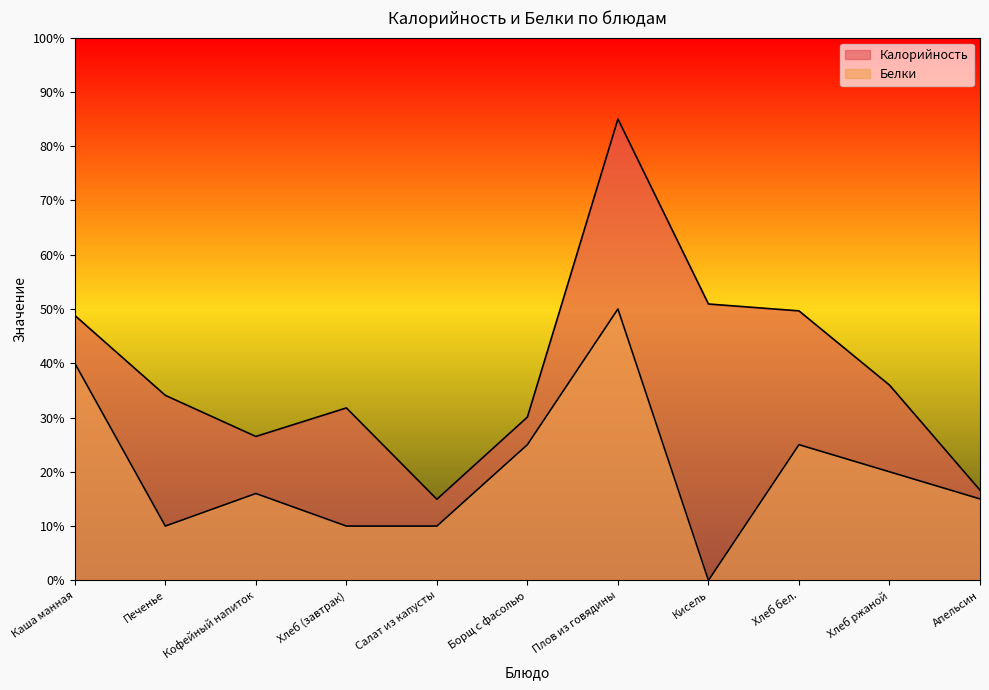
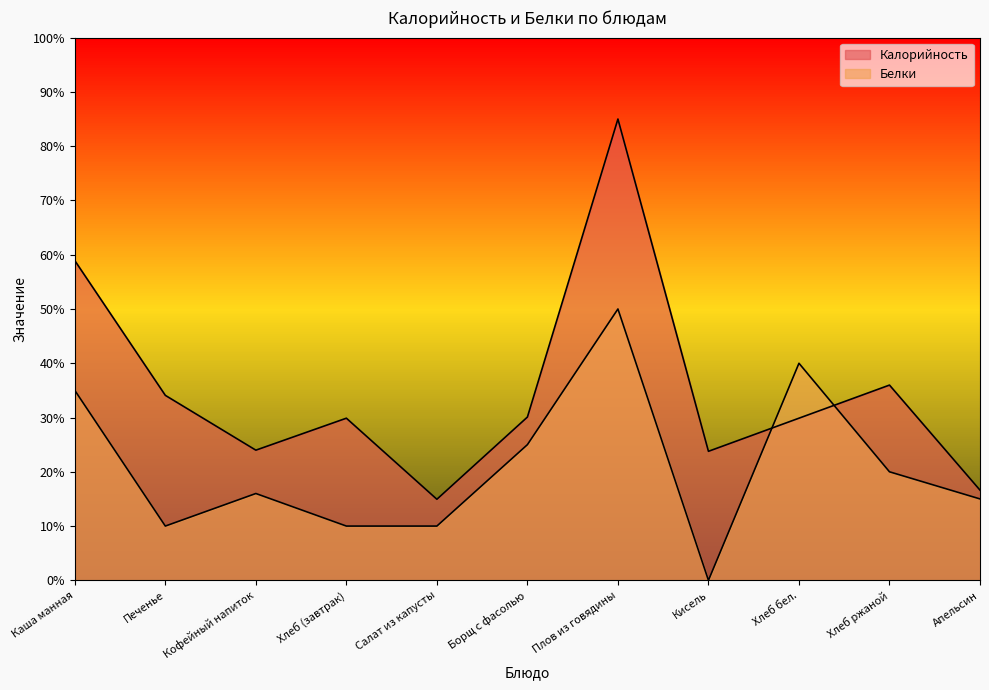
  {
    "Калорийность": {
-     "Каша манная": "49%",
+     "Каша манная": "59%",
      "Печенье": "34%",
-     "Кофейный напиток": "27%",
-     "Хлеб (завтрак)": "32%",
+     "Кофейный напиток": "24%",
+     "Хлеб (завтрак)": "30%",
      "Салат из капусты": "15%",
      "Борщ с фасолью": "30%",
      "Плов из говядины": "85%",
-     "Кисель": "51%",
-     "Хлеб бел.": "50%",
+     "Кисель": "24%",
+     "Хлеб бел.": "30%",
      "Хлеб ржаной": "36%",
      "Апельсин": "17%"
    },
    "Белки": {
-     "Каша манная": "40%",
+     "Каша манная": "35%",
      "Печенье": "10%",
      "Кофейный напиток": "16%",
      "Хлеб (завтрак)": "10%",
      "Салат из капусты": "10%",
      "Борщ с фасолью": "25%",
      "Плов из говядины": "50%",
      "Кисель": "0%",
-     "Хлеб бел.": "25%",
+     "Хлеб бел.": "40%",
      "Хлеб ржаной": "20%",
      "Апельсин": "15%"
    }
  }
